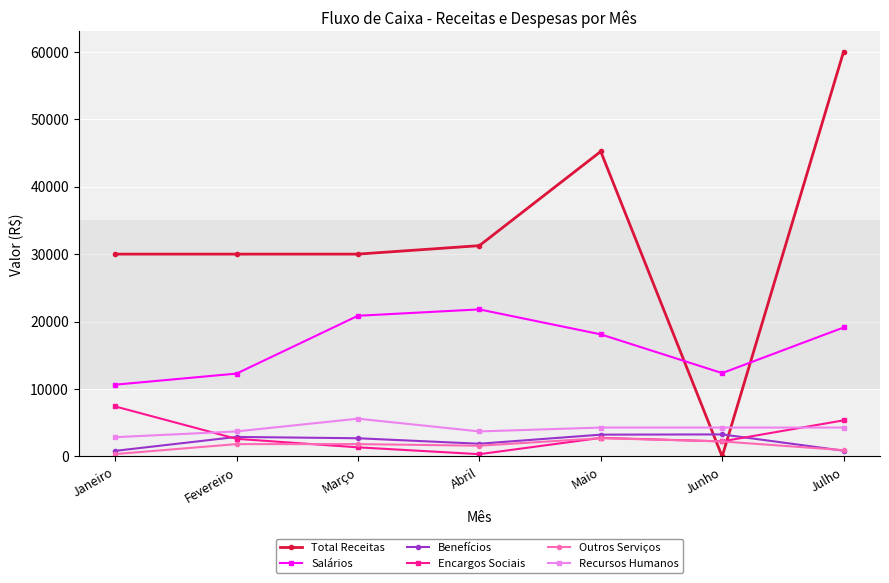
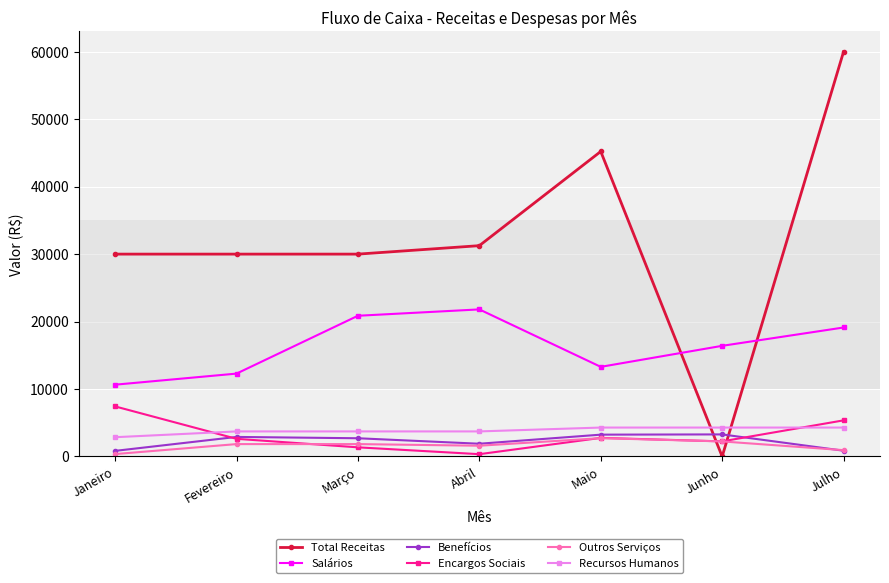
  {
    "Total Receitas": {
      "Janeiro": 30000,
      "Fevereiro": 30000,
      "Março": 30000,
      "Abril": 31000,
      "Maio": 45000,
      "Junho": 0,
      "Julho": 60000
    },
    "Salários": {
      "Janeiro": 11000,
      "Fevereiro": 12000,
      "Março": 21000,
      "Abril": 22000,
-     "Maio": 18000,
-     "Junho": 12000,
+     "Maio": 13000,
+     "Junho": 16000,
      "Julho": 19000
    },
    "Benefícios": {
      "Janeiro": 1000,
      "Março": 3000,
      "Maio": 3000,
      "Junho": 3000
    },
    "Encargos Sociais": {
      "Janeiro": 7000,
      "Março": 1000,
      "Abril": 0,
      "Julho": 5000
    },
    "Outros Serviços": {
      "Janeiro": 0,
      "Fevereiro": 2000,
      "Março": 2000
    },
    "Recursos Humanos": {
      "Janeiro": 3000,
      "Fevereiro": 4000,
-     "Março": 6000,
+     "Março": 4000,
      "Abril": 4000,
      "Maio": 4000,
      "Junho": 4000,
      "Julho": 4000
    }
  }
